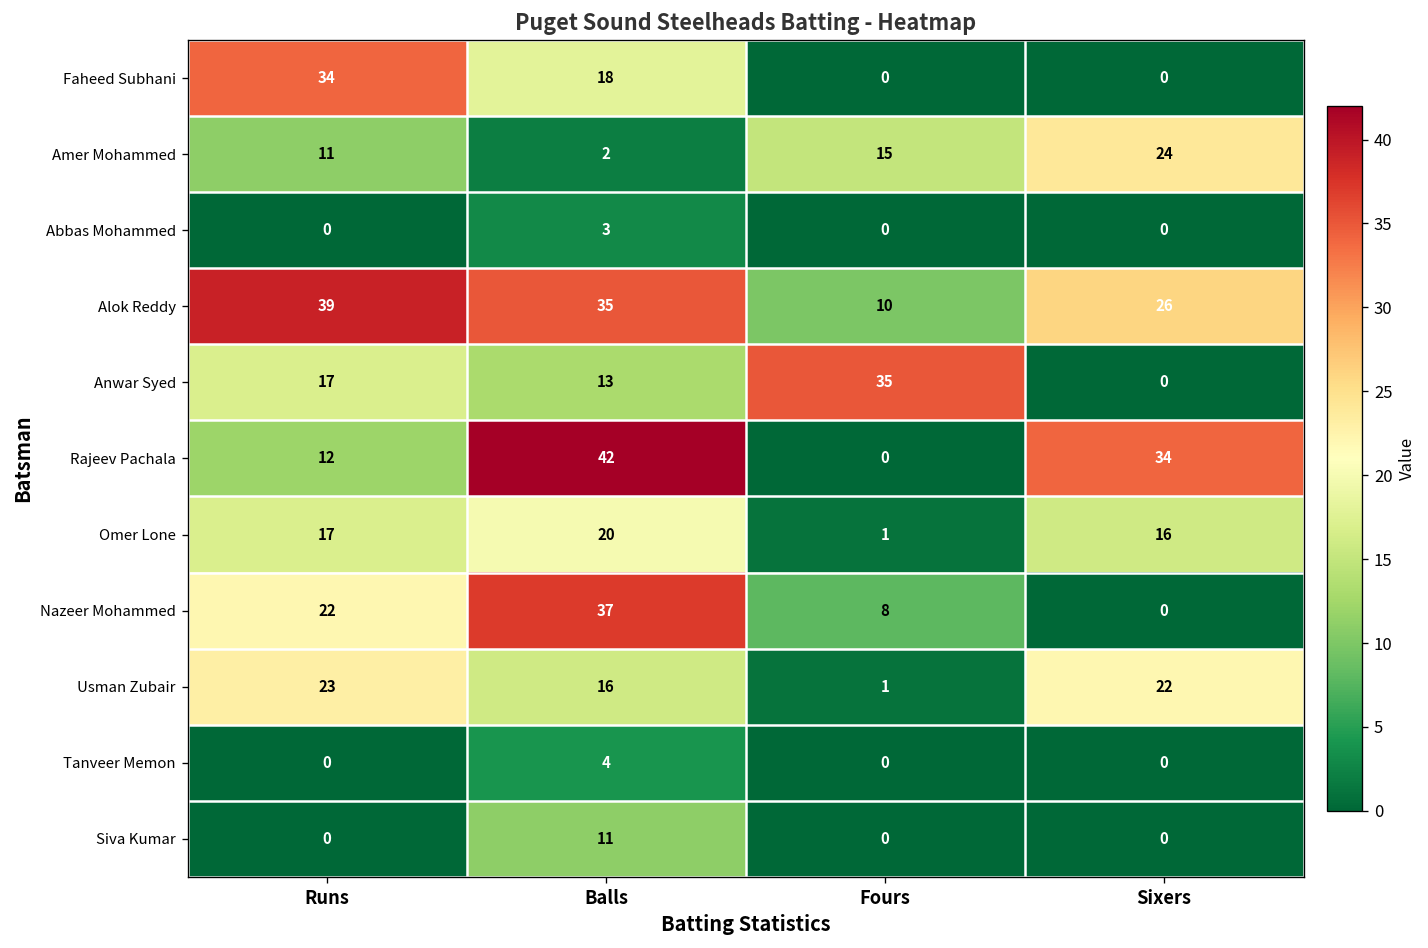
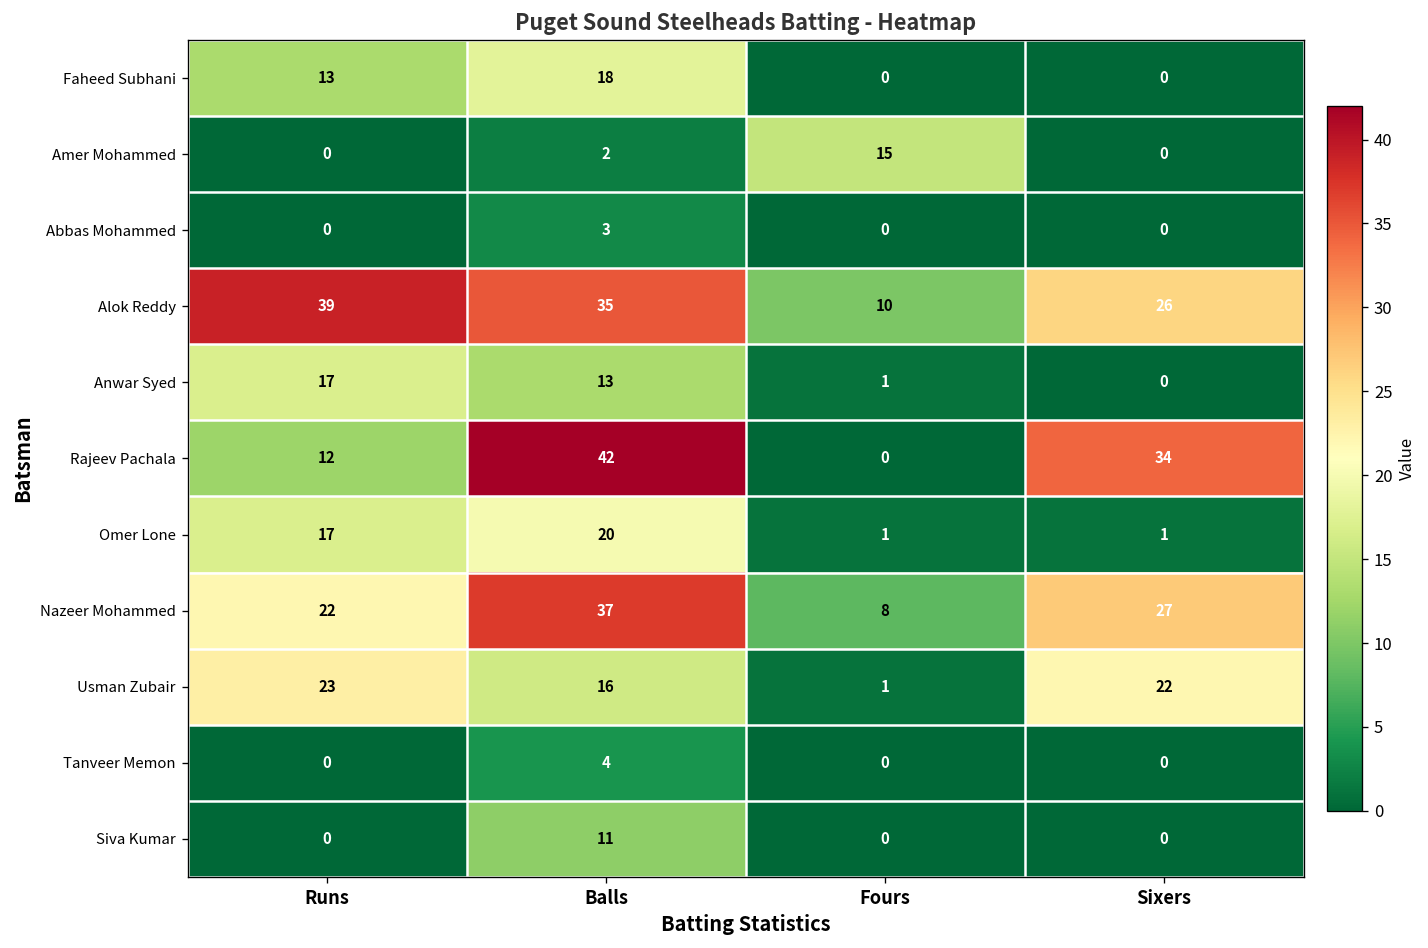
  {
    "Faheed Subhani": {
-     "Runs": 34,
+     "Runs": 13,
      "Balls": 18,
      "Fours": 0,
      "Sixers": 0
    },
    "Amer Mohammed": {
-     "Runs": 11,
+     "Runs": 0,
      "Balls": 2,
      "Fours": 15,
-     "Sixers": 24
+     "Sixers": 0
    },
    "Abbas Mohammed": {
      "Runs": 0,
      "Balls": 3,
      "Fours": 0,
      "Sixers": 0
    },
    "Alok Reddy": {
      "Runs": 39,
      "Balls": 35,
      "Fours": 10,
      "Sixers": 26
    },
    "Anwar Syed": {
      "Runs": 17,
      "Balls": 13,
-     "Fours": 35,
+     "Fours": 1,
      "Sixers": 0
    },
    "Rajeev Pachala": {
      "Runs": 12,
      "Balls": 42,
      "Fours": 0,
      "Sixers": 34
    },
    "Omer Lone": {
      "Runs": 17,
      "Balls": 20,
      "Fours": 1,
-     "Sixers": 16
+     "Sixers": 1
    },
    "Nazeer Mohammed": {
      "Runs": 22,
      "Balls": 37,
      "Fours": 8,
-     "Sixers": 0
+     "Sixers": 27
    },
    "Usman Zubair": {
      "Runs": 23,
      "Balls": 16,
      "Fours": 1,
      "Sixers": 22
    },
    "Tanveer Memon": {
      "Runs": 0,
      "Balls": 4,
      "Fours": 0,
      "Sixers": 0
    },
    "Siva Kumar": {
      "Runs": 0,
      "Balls": 11,
      "Fours": 0,
      "Sixers": 0
    }
  }
